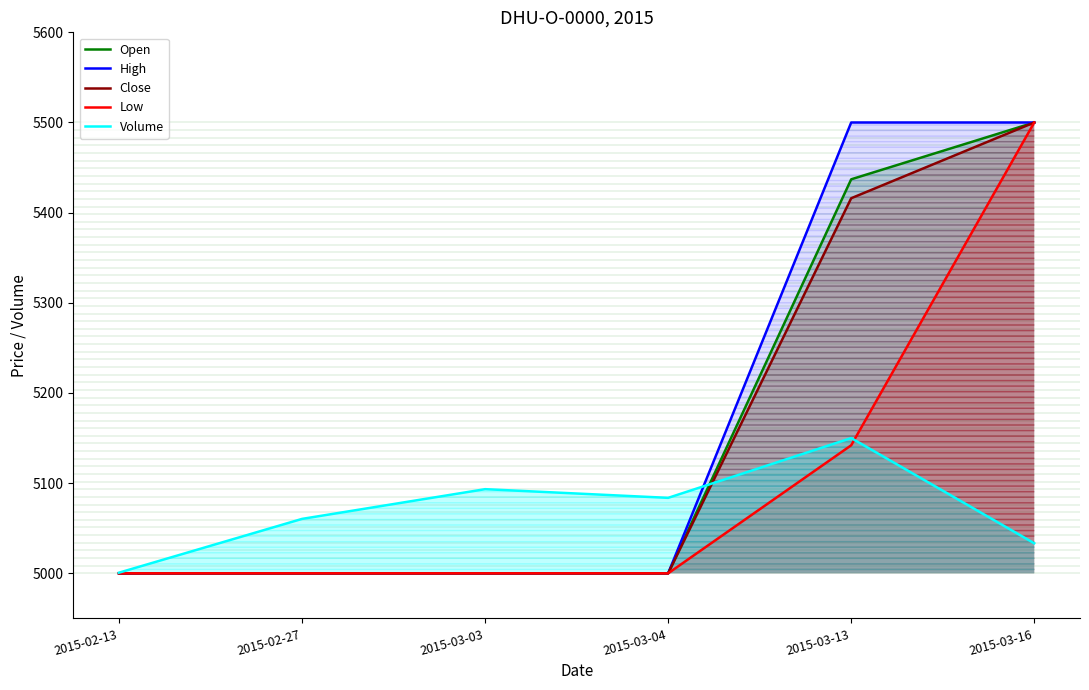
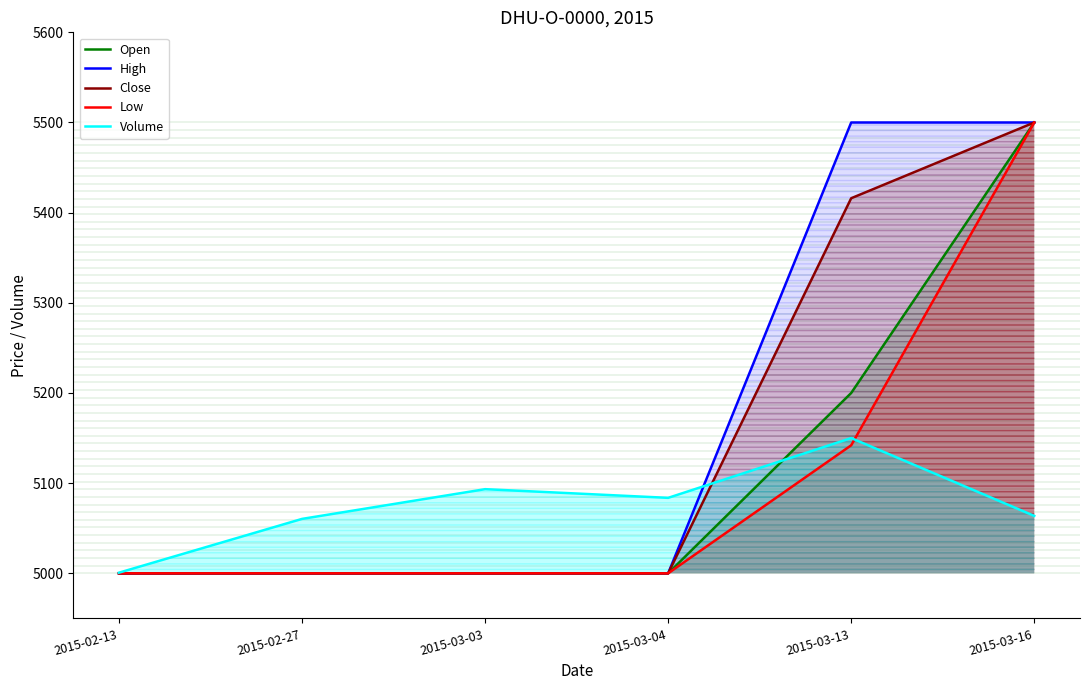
  {
    "Open": {
-     "2015-03-13": 5440
+     "2015-03-13": 5200
    },
    "High": {
      "2015-03-13": 5500
    },
    "Close": {
      "2015-03-13": 5420
    },
    "Low": {
      "2015-03-13": 5140
    },
    "Volume": {
      "2015-02-27": 5060,
      "2015-03-03": 5090,
      "2015-03-04": 5080,
      "2015-03-13": 5150,
-     "2015-03-16": 5030
+     "2015-03-16": 5060
    }
  }
